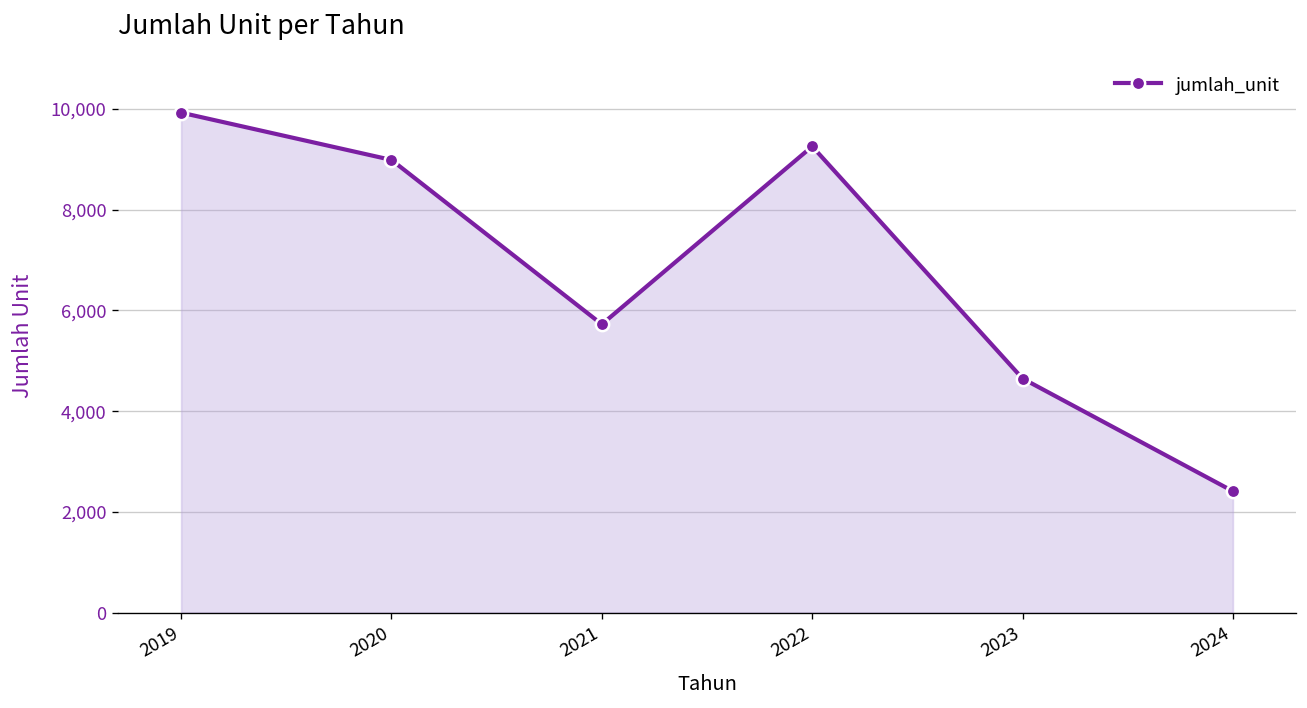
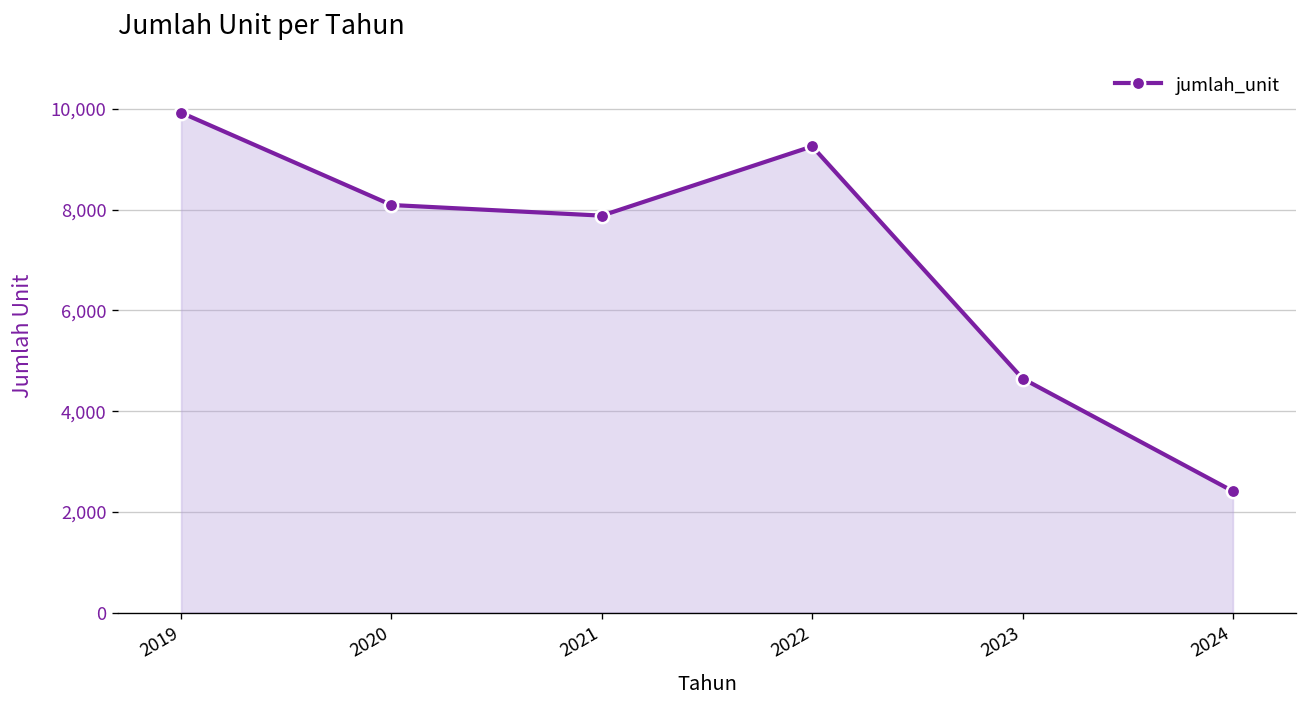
  {
    "2019": "9,900",
-   "2020": "9,000",
-   "2021": "5,700",
+   "2020": "8,100",
+   "2021": "7,900",
    "2022": "9,300",
    "2023": "4,600",
    "2024": "2,400"
  }
